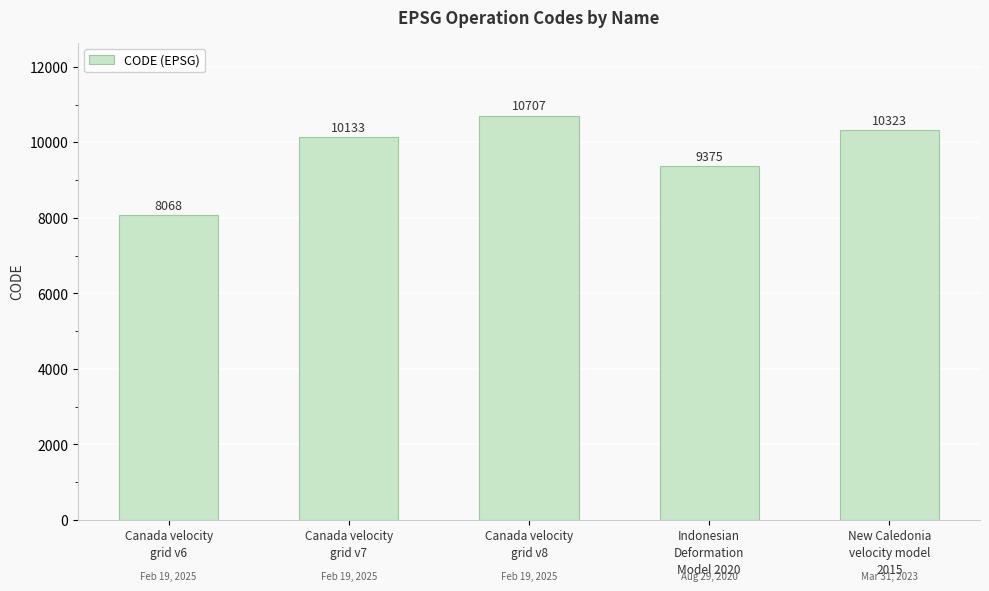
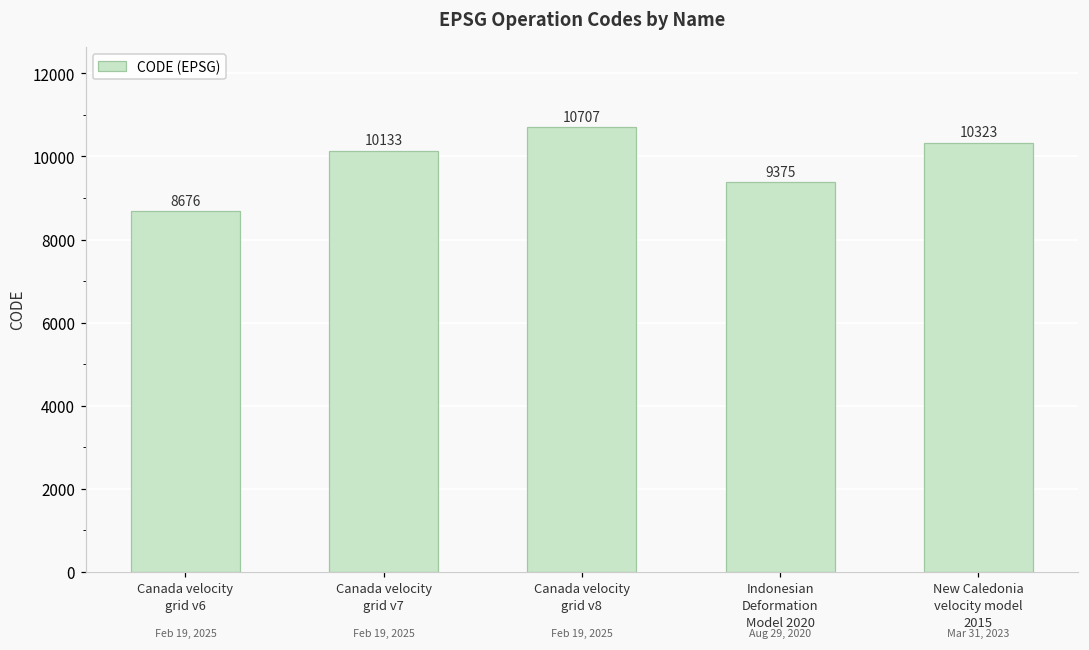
  {
-   "Canada velocity grid v6": 8068,
+   "Canada velocity grid v6": 8676,
    "Canada velocity grid v7": 10133,
    "Canada velocity grid v8": 10707,
    "Indonesian Deformation Model 2020": 9375,
    "New Caledonia velocity model 2015": 10323
  }
